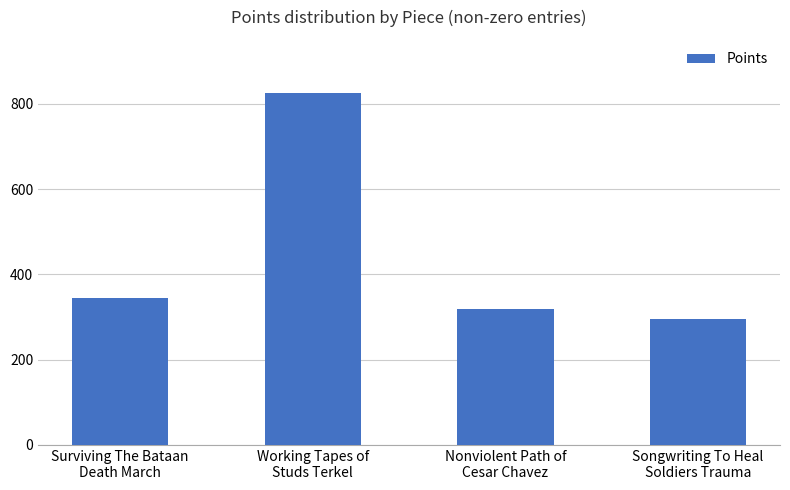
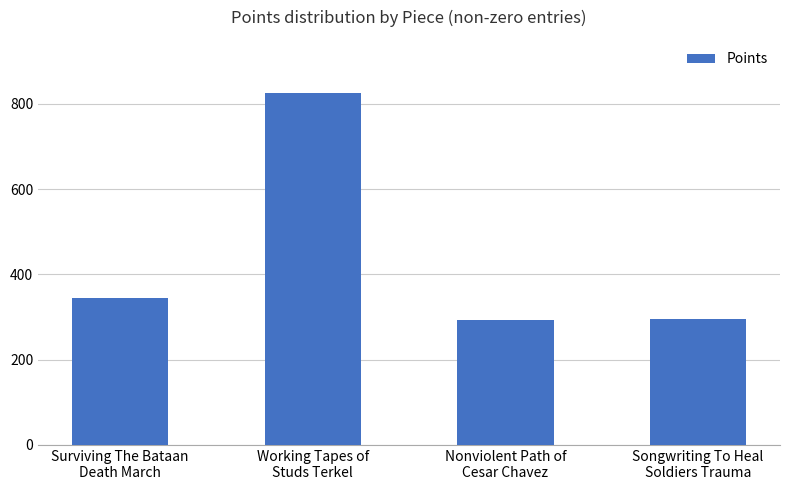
  {
    "Surviving The Bataan Death March": 350,
    "Working Tapes of Studs Terkel": 830,
-   "Nonviolent Path of Cesar Chavez": 320,
+   "Nonviolent Path of Cesar Chavez": 290,
    "Songwriting To Heal Soldiers Trauma": 300
  }
